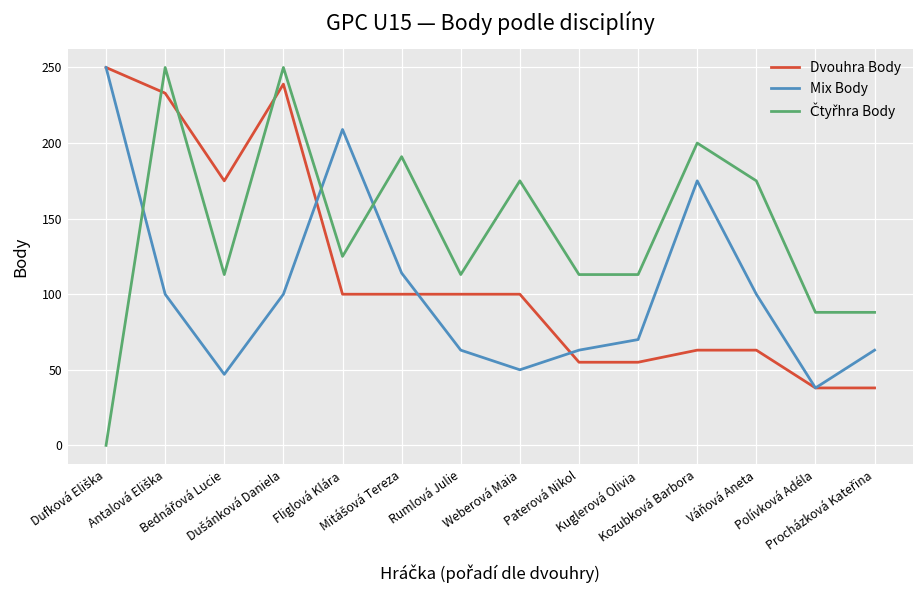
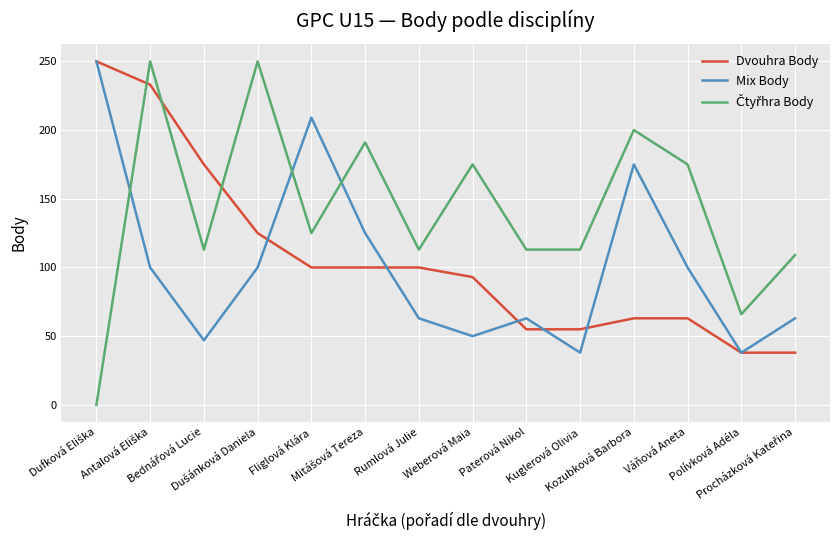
  {
    "Dvouhra Body": {
      "Antalová Eliška": 233,
      "Bednářová Lucie": 175,
-     "Dušánková Daniela": 239,
+     "Dušánková Daniela": 125,
      "Fliglová Klára": 100,
      "Mitášová Tereza": 100,
      "Rumlová Julie": 100,
-     "Weberová Maia": 100,
+     "Weberová Maia": 93,
      "Paterová Nikol": 55,
      "Kuglerová Olivia": 55,
      "Kozubková Barbora": 63,
      "Váňová Aneta": 63,
      "Procházková Kateřina": 38
    },
    "Mix Body": {
      "Antalová Eliška": 100,
      "Bednářová Lucie": 47,
      "Dušánková Daniela": 100,
      "Fliglová Klára": 209,
-     "Mitášová Tereza": 114,
+     "Mitášová Tereza": 125,
      "Rumlová Julie": 63,
      "Weberová Maia": 50,
      "Paterová Nikol": 63,
-     "Kuglerová Olivia": 70,
+     "Kuglerová Olivia": 38,
      "Kozubková Barbora": 175,
      "Váňová Aneta": 100,
      "Procházková Kateřina": 63
    },
    "Čtyřhra Body": {
      "Dufková Eliška": 0,
      "Antalová Eliška": 250,
      "Bednářová Lucie": 113,
      "Dušánková Daniela": 250,
      "Fliglová Klára": 125,
      "Mitášová Tereza": 191,
      "Rumlová Julie": 113,
      "Weberová Maia": 175,
      "Paterová Nikol": 113,
      "Kuglerová Olivia": 113,
      "Kozubková Barbora": 200,
      "Váňová Aneta": 175,
-     "Polívková Adéla": 88,
-     "Procházková Kateřina": 88
+     "Polívková Adéla": 66,
+     "Procházková Kateřina": 109
    }
  }
